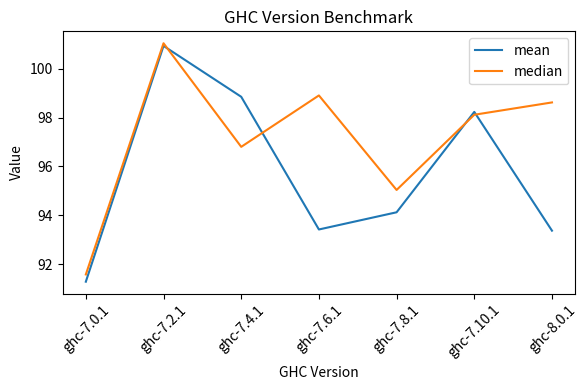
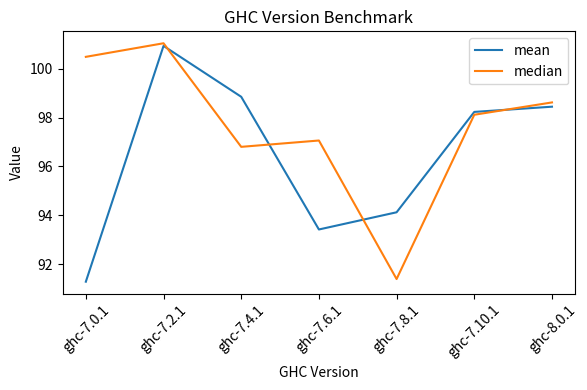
  {
    "mean": {
      "ghc-7.0.1": 91.3,
      "ghc-7.2.1": 100.9,
      "ghc-7.4.1": 98.9,
      "ghc-7.6.1": 93.4,
      "ghc-7.8.1": 94.1,
      "ghc-7.10.1": 98.2,
-     "ghc-8.0.1": 93.4
+     "ghc-8.0.1": 98.4
    },
    "median": {
-     "ghc-7.0.1": 91.6,
+     "ghc-7.0.1": 100.5,
      "ghc-7.2.1": 101.0,
      "ghc-7.4.1": 96.8,
-     "ghc-7.6.1": 98.9,
-     "ghc-7.8.1": 95.0,
+     "ghc-7.6.1": 97.1,
+     "ghc-7.8.1": 91.4,
      "ghc-7.10.1": 98.1,
      "ghc-8.0.1": 98.6
    }
  }
